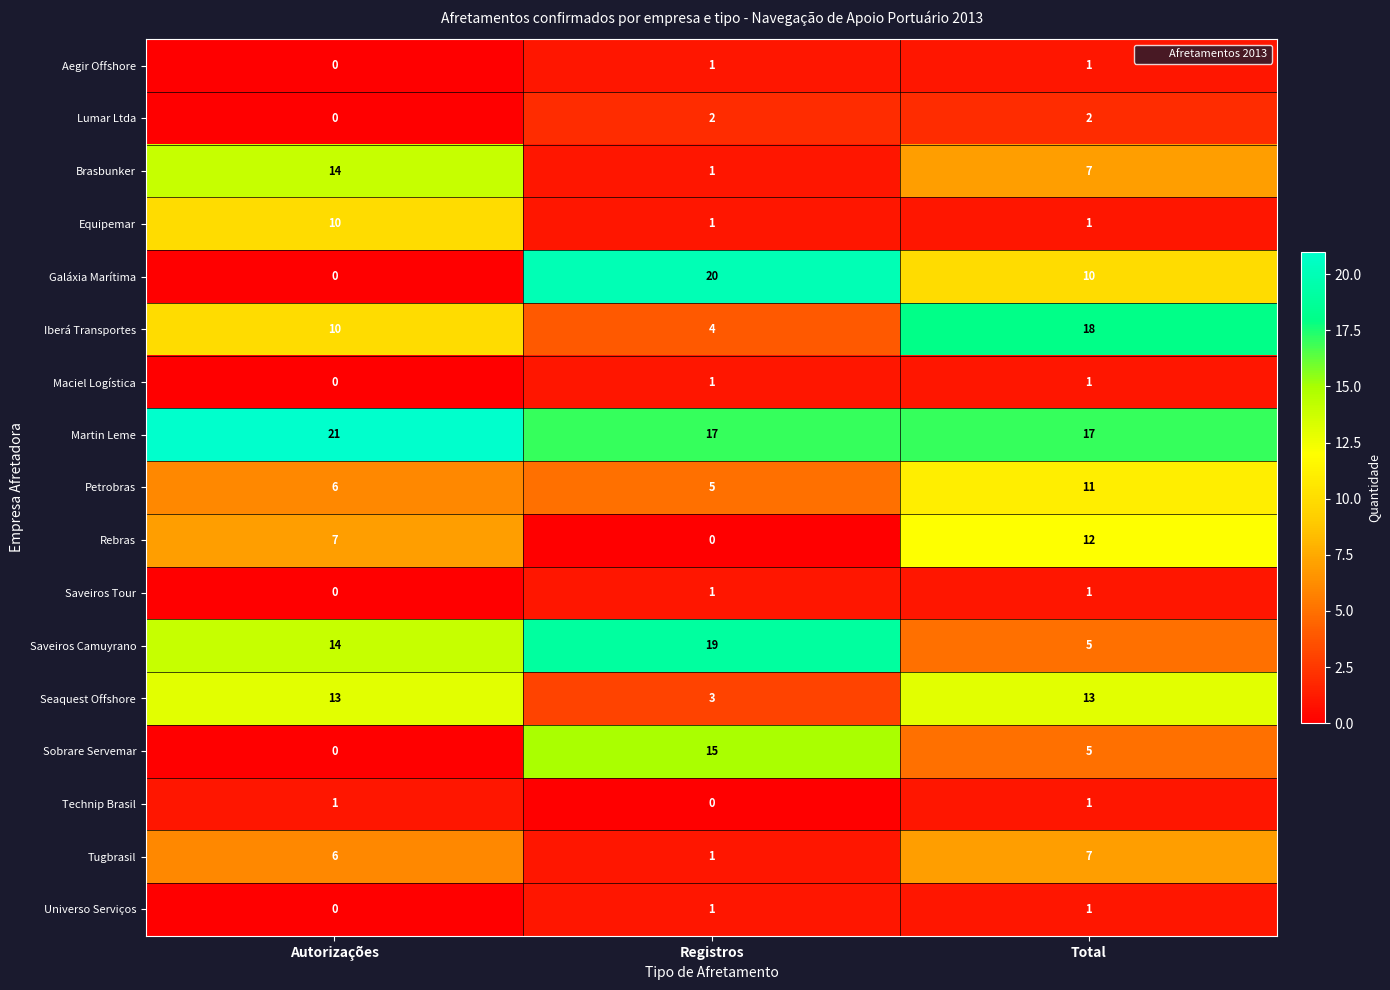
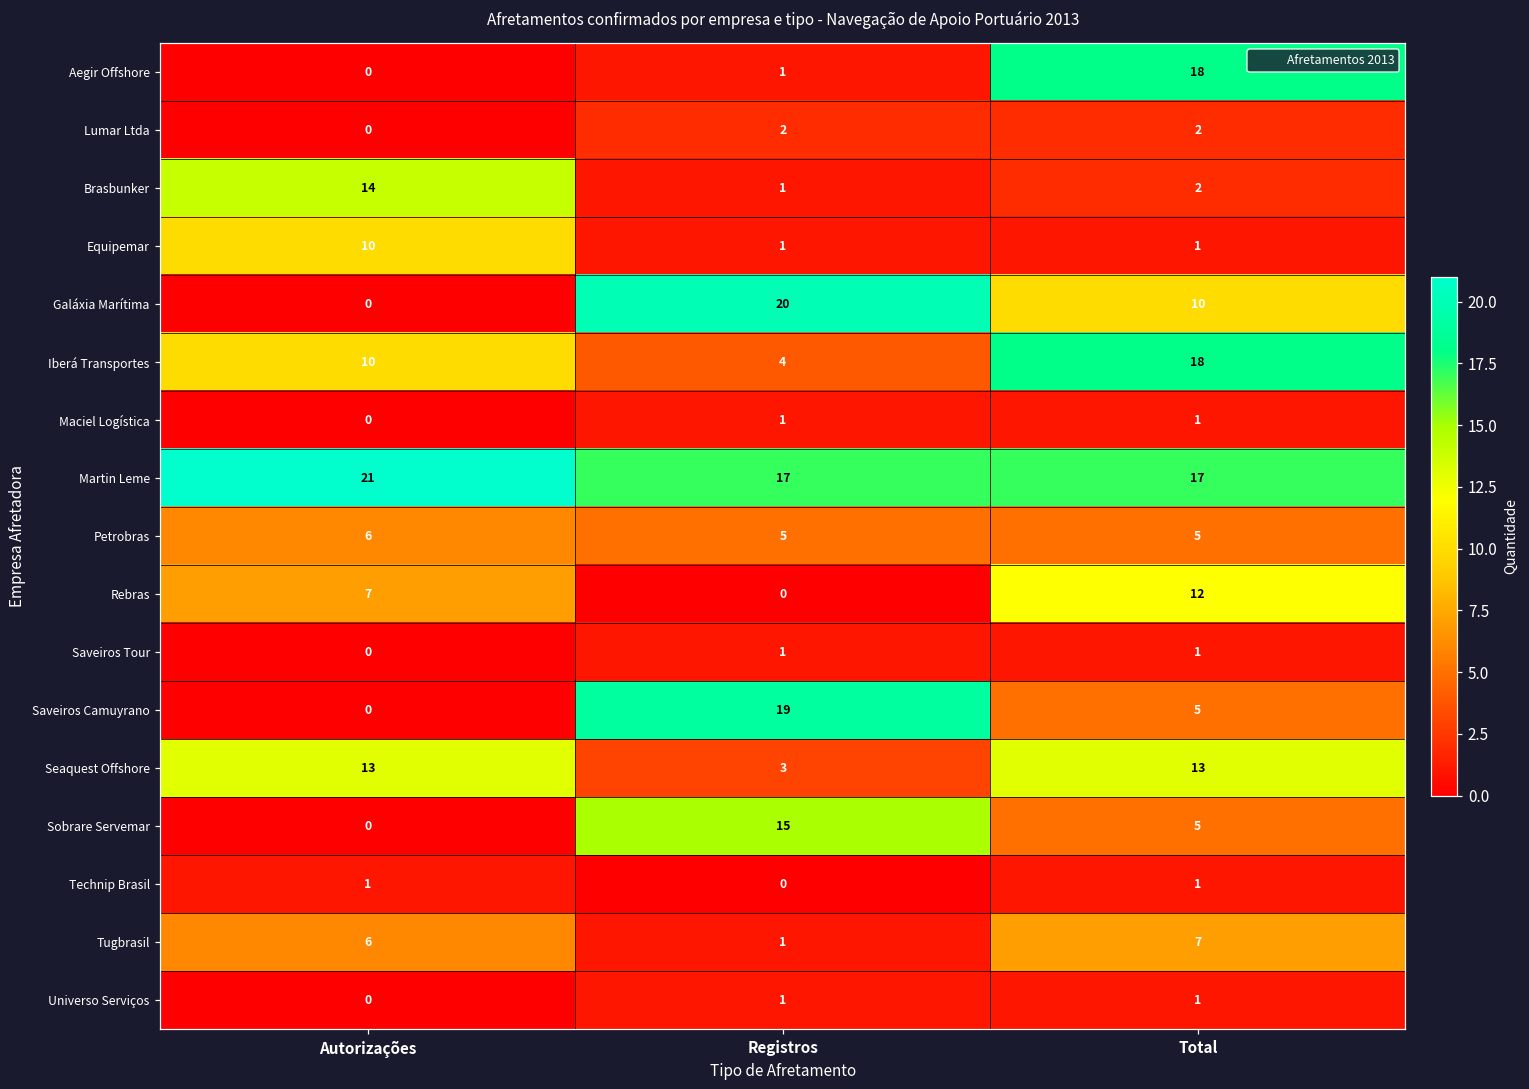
  {
    "Aegir Offshore": {
      "Autorizações": 0,
      "Registros": 1,
-     "Total": 1
+     "Total": 18
    },
    "Lumar Ltda": {
      "Autorizações": 0,
      "Registros": 2,
      "Total": 2
    },
    "Brasbunker": {
      "Autorizações": 14,
      "Registros": 1,
-     "Total": 7
+     "Total": 2
    },
    "Equipemar": {
      "Autorizações": 10,
      "Registros": 1,
      "Total": 1
    },
    "Galáxia Marítima": {
      "Autorizações": 0,
      "Registros": 20,
      "Total": 10
    },
    "Iberá Transportes": {
      "Autorizações": 10,
      "Registros": 4,
      "Total": 18
    },
    "Maciel Logística": {
      "Autorizações": 0,
      "Registros": 1,
      "Total": 1
    },
    "Martin Leme": {
      "Autorizações": 21,
      "Registros": 17,
      "Total": 17
    },
    "Petrobras": {
      "Autorizações": 6,
      "Registros": 5,
-     "Total": 11
+     "Total": 5
    },
    "Rebras": {
      "Autorizações": 7,
      "Registros": 0,
      "Total": 12
    },
    "Saveiros Tour": {
      "Autorizações": 0,
      "Registros": 1,
      "Total": 1
    },
    "Saveiros Camuyrano": {
-     "Autorizações": 14,
+     "Autorizações": 0,
      "Registros": 19,
      "Total": 5
    },
    "Seaquest Offshore": {
      "Autorizações": 13,
      "Registros": 3,
      "Total": 13
    },
    "Sobrare Servemar": {
      "Autorizações": 0,
      "Registros": 15,
      "Total": 5
    },
    "Technip Brasil": {
      "Autorizações": 1,
      "Registros": 0,
      "Total": 1
    },
    "Tugbrasil": {
      "Autorizações": 6,
      "Registros": 1,
      "Total": 7
    },
    "Universo Serviços": {
      "Autorizações": 0,
      "Registros": 1,
      "Total": 1
    }
  }
